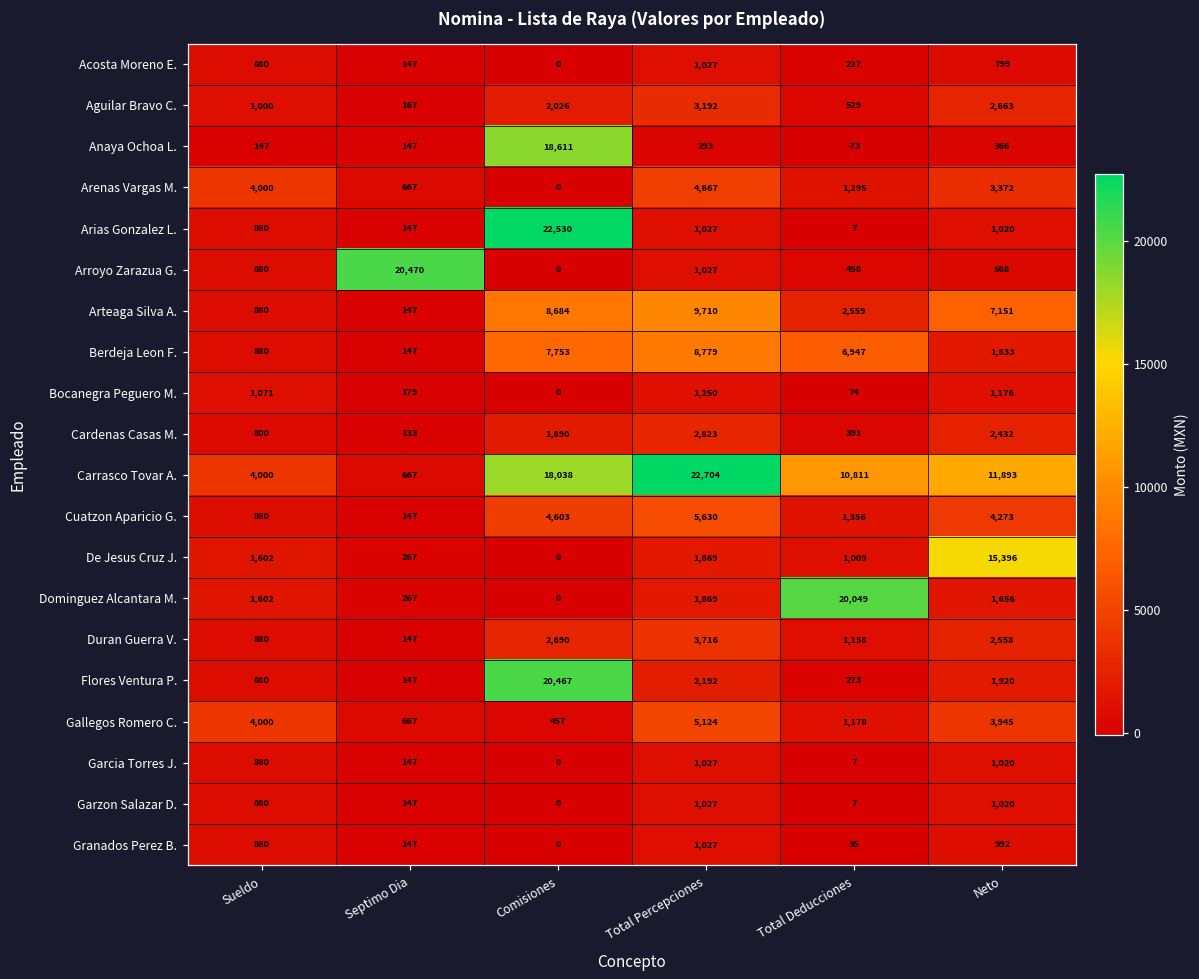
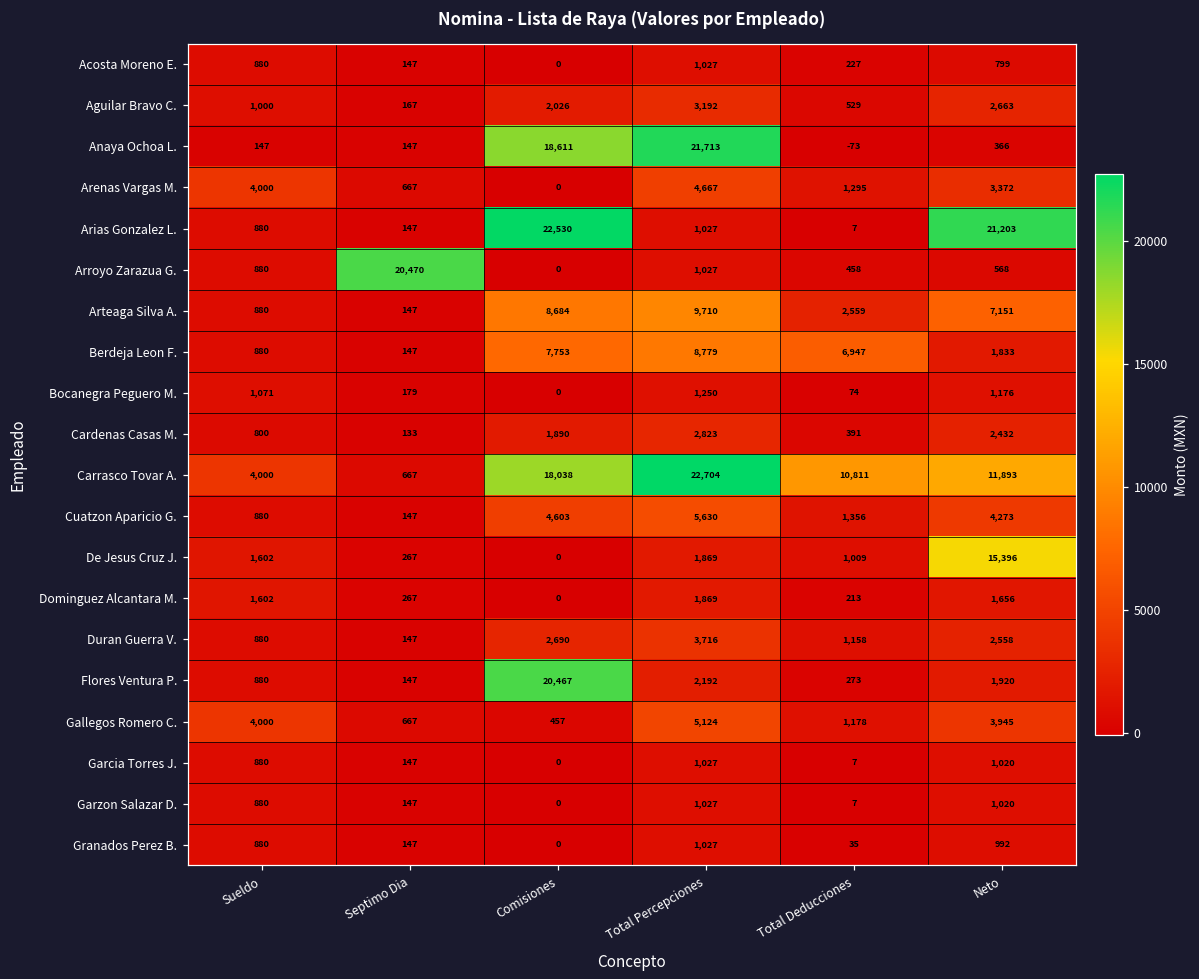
  {
    "Acosta Moreno E.": {
      "Sueldo": "880",
      "Septimo Dia": "147",
      "Comisiones": "0",
      "Total Percepciones": "1,027",
      "Total Deducciones": "227",
      "Neto": "799"
    },
    "Aguilar Bravo C.": {
      "Sueldo": "1,000",
      "Septimo Dia": "167",
      "Comisiones": "2,026",
      "Total Percepciones": "3,192",
      "Total Deducciones": "529",
      "Neto": "2,663"
    },
    "Anaya Ochoa L.": {
      "Sueldo": "147",
      "Septimo Dia": "147",
      "Comisiones": "18,611",
-     "Total Percepciones": "293",
+     "Total Percepciones": "21,713",
      "Total Deducciones": "-73",
      "Neto": "366"
    },
    "Arenas Vargas M.": {
      "Sueldo": "4,000",
      "Septimo Dia": "667",
      "Comisiones": "0",
      "Total Percepciones": "4,667",
      "Total Deducciones": "1,295",
      "Neto": "3,372"
    },
    "Arias Gonzalez L.": {
      "Sueldo": "880",
      "Septimo Dia": "147",
      "Comisiones": "22,530",
      "Total Percepciones": "1,027",
      "Total Deducciones": "7",
-     "Neto": "1,020"
+     "Neto": "21,203"
    },
    "Arroyo Zarazua G.": {
      "Sueldo": "880",
      "Septimo Dia": "20,470",
      "Comisiones": "0",
      "Total Percepciones": "1,027",
      "Total Deducciones": "458",
      "Neto": "568"
    },
    "Arteaga Silva A.": {
      "Sueldo": "880",
      "Septimo Dia": "147",
      "Comisiones": "8,684",
      "Total Percepciones": "9,710",
      "Total Deducciones": "2,559",
      "Neto": "7,151"
    },
    "Berdeja Leon F.": {
      "Sueldo": "880",
      "Septimo Dia": "147",
      "Comisiones": "7,753",
      "Total Percepciones": "8,779",
      "Total Deducciones": "6,947",
      "Neto": "1,833"
    },
    "Bocanegra Peguero M.": {
      "Sueldo": "1,071",
      "Septimo Dia": "179",
      "Comisiones": "0",
      "Total Percepciones": "1,250",
      "Total Deducciones": "74",
      "Neto": "1,176"
    },
    "Cardenas Casas M.": {
      "Sueldo": "800",
      "Septimo Dia": "133",
      "Comisiones": "1,890",
      "Total Percepciones": "2,823",
      "Total Deducciones": "391",
      "Neto": "2,432"
    },
    "Carrasco Tovar A.": {
      "Sueldo": "4,000",
      "Septimo Dia": "667",
      "Comisiones": "18,038",
      "Total Percepciones": "22,704",
      "Total Deducciones": "10,811",
      "Neto": "11,893"
    },
    "Cuatzon Aparicio G.": {
      "Sueldo": "880",
      "Septimo Dia": "147",
      "Comisiones": "4,603",
      "Total Percepciones": "5,630",
      "Total Deducciones": "1,356",
      "Neto": "4,273"
    },
    "De Jesus Cruz J.": {
      "Sueldo": "1,602",
      "Septimo Dia": "267",
      "Comisiones": "0",
      "Total Percepciones": "1,869",
      "Total Deducciones": "1,009",
      "Neto": "15,396"
    },
    "Dominguez Alcantara M.": {
      "Sueldo": "1,602",
      "Septimo Dia": "267",
      "Comisiones": "0",
      "Total Percepciones": "1,869",
-     "Total Deducciones": "20,049",
+     "Total Deducciones": "213",
      "Neto": "1,656"
    },
    "Duran Guerra V.": {
      "Sueldo": "880",
      "Septimo Dia": "147",
      "Comisiones": "2,690",
      "Total Percepciones": "3,716",
      "Total Deducciones": "1,158",
      "Neto": "2,558"
    },
    "Flores Ventura P.": {
      "Sueldo": "880",
      "Septimo Dia": "147",
      "Comisiones": "20,467",
      "Total Percepciones": "2,192",
      "Total Deducciones": "273",
      "Neto": "1,920"
    },
    "Gallegos Romero C.": {
      "Sueldo": "4,000",
      "Septimo Dia": "667",
      "Comisiones": "457",
      "Total Percepciones": "5,124",
      "Total Deducciones": "1,178",
      "Neto": "3,945"
    },
    "Garcia Torres J.": {
      "Sueldo": "880",
      "Septimo Dia": "147",
      "Comisiones": "0",
      "Total Percepciones": "1,027",
      "Total Deducciones": "7",
      "Neto": "1,020"
    },
    "Garzon Salazar D.": {
      "Sueldo": "880",
      "Septimo Dia": "147",
      "Comisiones": "0",
      "Total Percepciones": "1,027",
      "Total Deducciones": "7",
      "Neto": "1,020"
    },
    "Granados Perez B.": {
      "Sueldo": "880",
      "Septimo Dia": "147",
      "Comisiones": "0",
      "Total Percepciones": "1,027",
      "Total Deducciones": "35",
      "Neto": "992"
    }
  }
